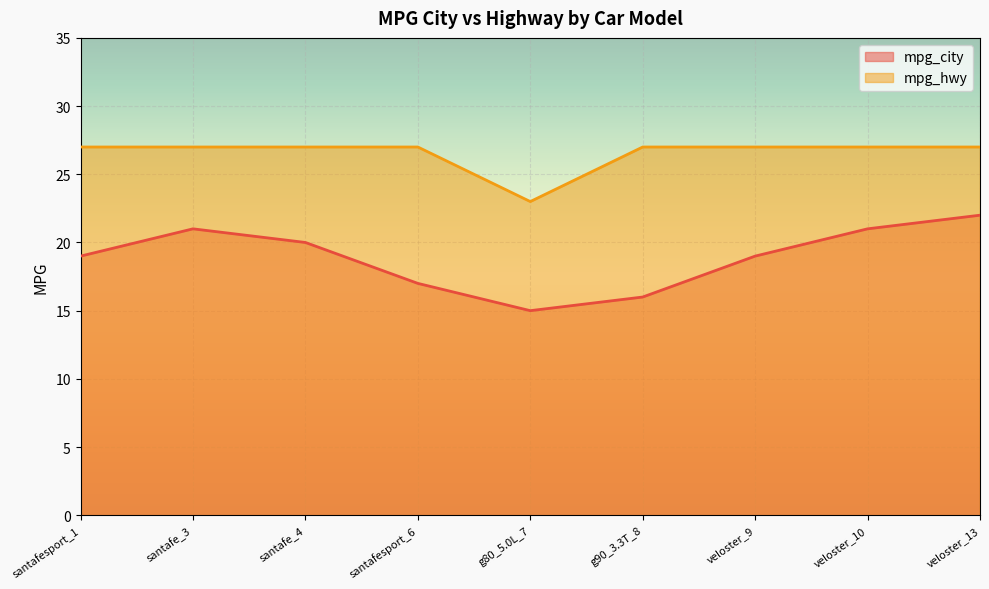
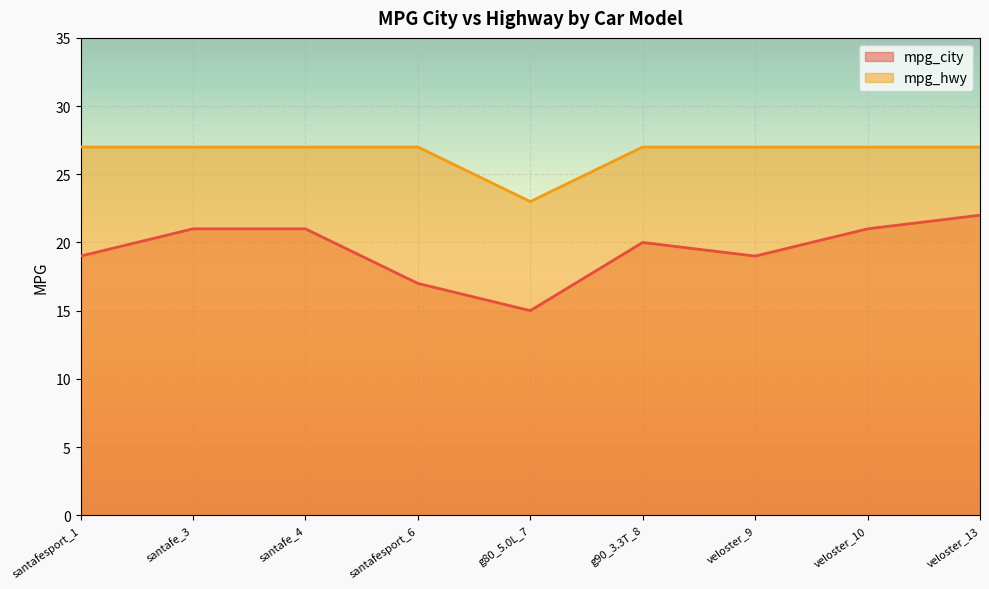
  {
    "mpg_city": {
      "santafesport_1": 19,
      "santafe_3": 21,
-     "santafe_4": 20,
+     "santafe_4": 21,
      "santafesport_6": 17,
      "g80_5.0L_7": 15,
-     "g90_3.3T_8": 16,
+     "g90_3.3T_8": 20,
      "veloster_9": 19,
      "veloster_10": 21,
      "veloster_13": 22
    },
    "mpg_hwy": {
      "santafesport_1": 27,
      "santafe_3": 27,
      "santafe_4": 27,
      "santafesport_6": 27,
      "g80_5.0L_7": 23,
      "g90_3.3T_8": 27,
      "veloster_9": 27,
      "veloster_10": 27,
      "veloster_13": 27
    }
  }
